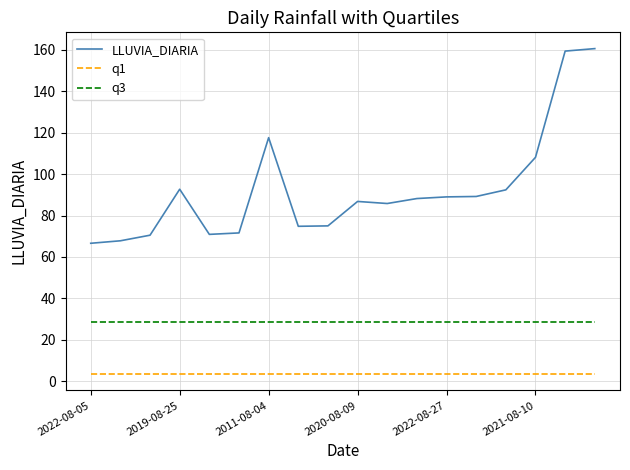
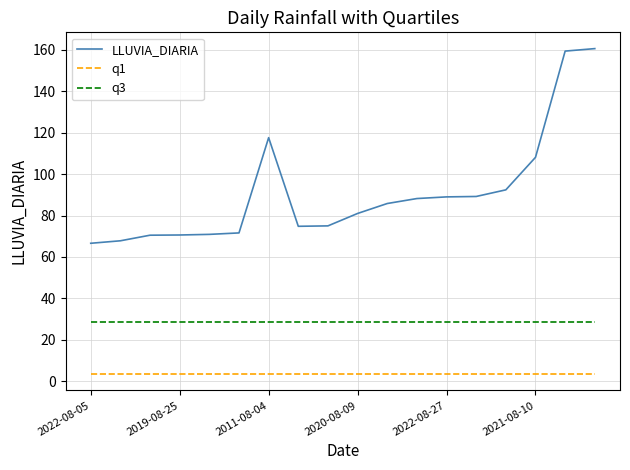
  {
    "LLUVIA_DIARIA": {
      "2022-08-05": 67,
-     "2019-08-25": 93,
+     "2019-08-25": 71,
      "2011-08-04": 118,
-     "2020-08-09": 87,
+     "2020-08-09": 81,
      "2022-08-27": 89,
      "2021-08-10": 108
    },
    "q1": {
      "2022-08-05": 3,
      "2019-08-25": 3,
      "2011-08-04": 3,
      "2020-08-09": 3,
      "2022-08-27": 3,
      "2021-08-10": 3
    },
    "q3": {
      "2022-08-05": 29,
      "2019-08-25": 29,
      "2011-08-04": 29,
      "2020-08-09": 29,
      "2022-08-27": 29,
      "2021-08-10": 29
    }
  }
